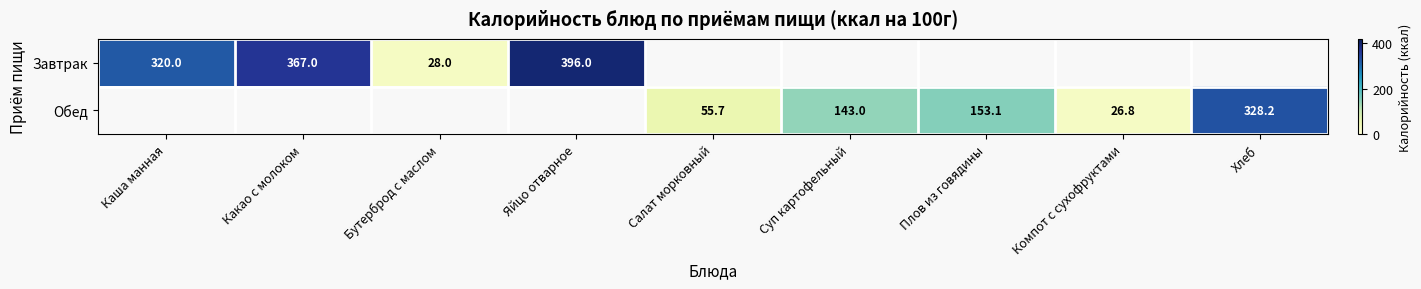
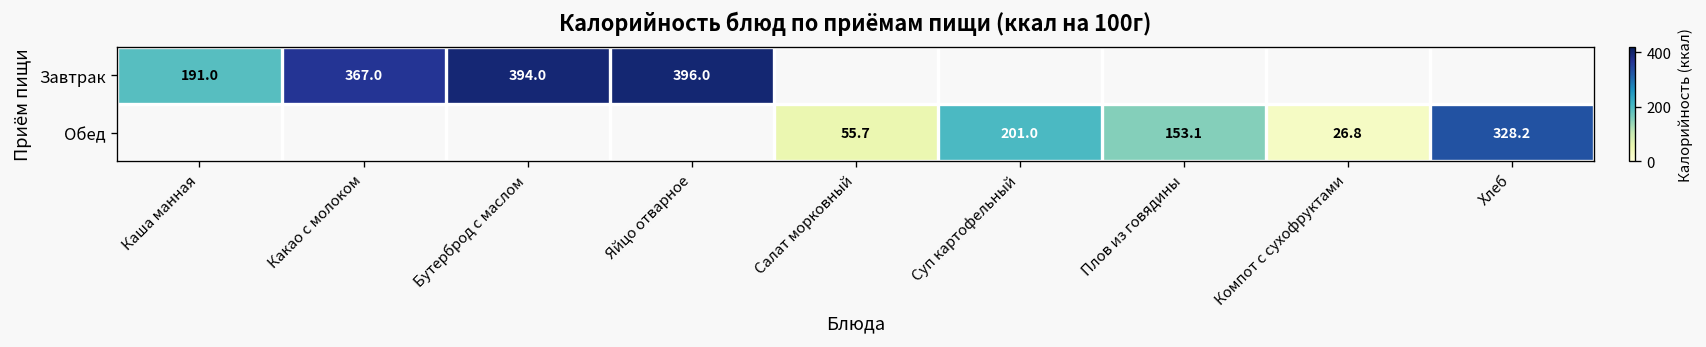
  {
    "Завтрак": {
-     "Каша манная": 320.0,
+     "Каша манная": 191.0,
      "Какао с молоком": 367.0,
-     "Бутерброд с маслом": 28.0,
+     "Бутерброд с маслом": 394.0,
      "Яйцо отварное": 396.0
    },
    "Обед": {
      "Салат морковный": 55.7,
-     "Суп картофельный": 143.0,
+     "Суп картофельный": 201.0,
      "Плов из говядины": 153.1,
      "Компот с сухофруктами": 26.8,
      "Хлеб": 328.2
    }
  }
